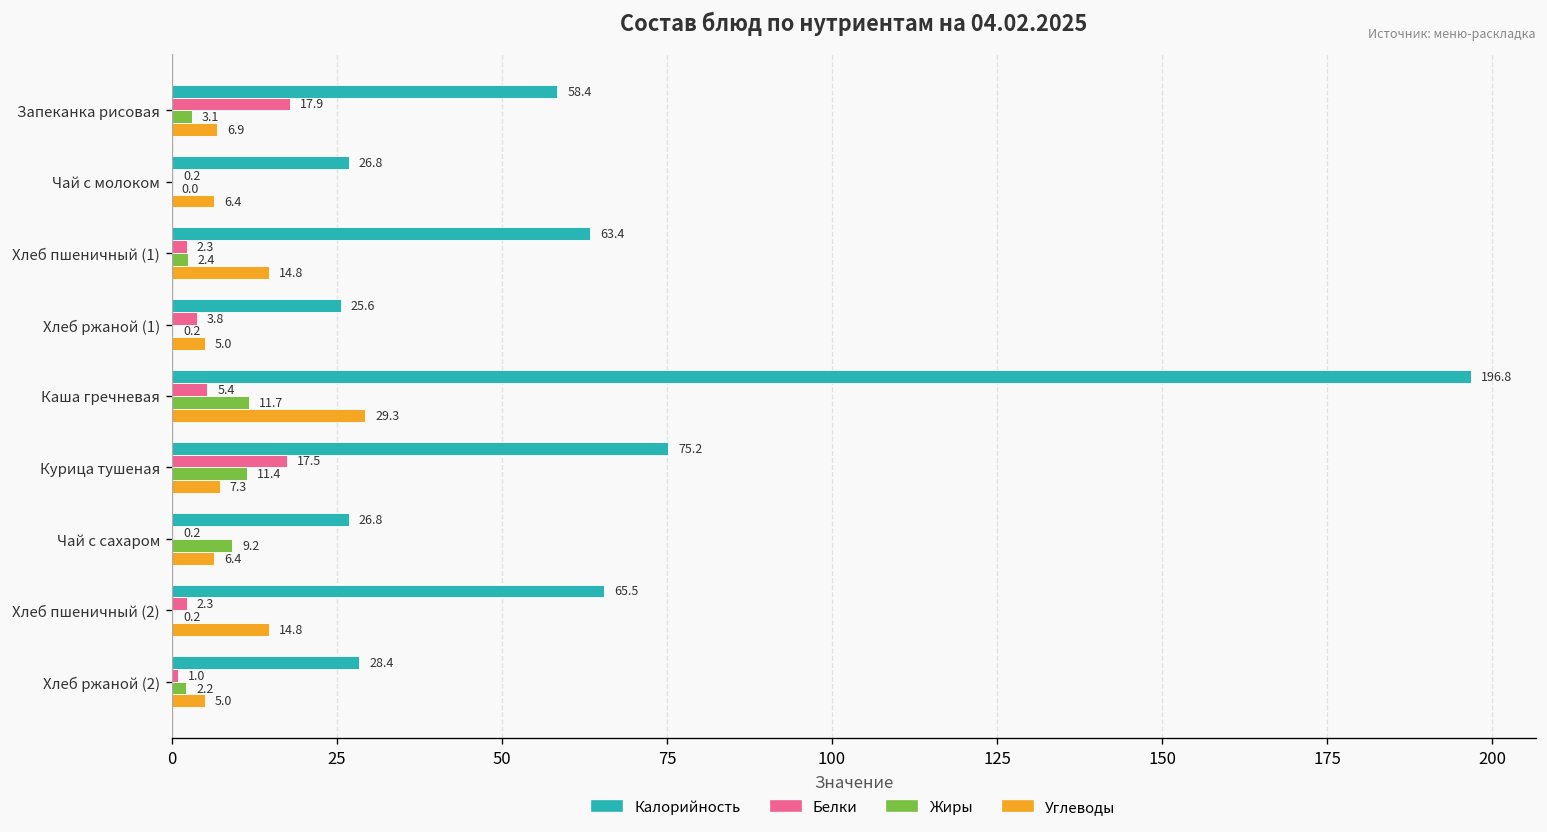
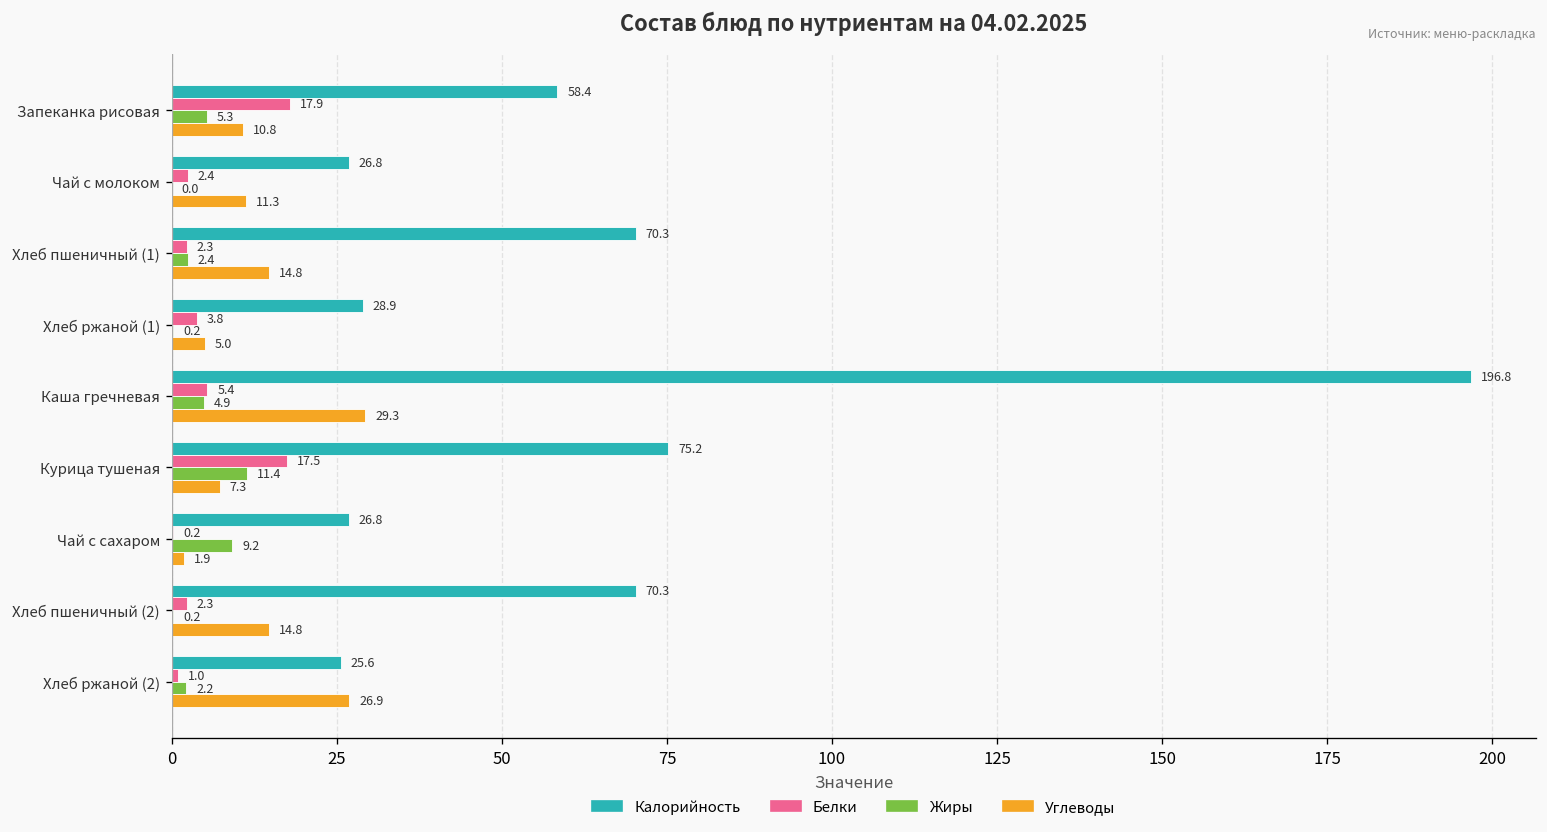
  {
    "Калорийность": {
      "Запеканка рисовая": 58.4,
      "Чай с молоком": 26.8,
-     "Хлеб пшеничный (1)": 63.4,
-     "Хлеб ржаной (1)": 25.6,
+     "Хлеб пшеничный (1)": 70.3,
+     "Хлеб ржаной (1)": 28.9,
      "Каша гречневая": 196.8,
      "Курица тушеная": 75.2,
      "Чай с сахаром": 26.8,
-     "Хлеб пшеничный (2)": 65.5,
-     "Хлеб ржаной (2)": 28.4
+     "Хлеб пшеничный (2)": 70.3,
+     "Хлеб ржаной (2)": 25.6
    },
    "Белки": {
      "Запеканка рисовая": 17.9,
-     "Чай с молоком": 0.2,
+     "Чай с молоком": 2.4,
      "Хлеб пшеничный (1)": 2.3,
      "Хлеб ржаной (1)": 3.8,
      "Каша гречневая": 5.4,
      "Курица тушеная": 17.5,
      "Чай с сахаром": 0.2,
      "Хлеб пшеничный (2)": 2.3,
      "Хлеб ржаной (2)": 1.0
    },
    "Жиры": {
-     "Запеканка рисовая": 3.1,
+     "Запеканка рисовая": 5.3,
      "Чай с молоком": 0.0,
      "Хлеб пшеничный (1)": 2.4,
      "Хлеб ржаной (1)": 0.2,
-     "Каша гречневая": 11.7,
+     "Каша гречневая": 4.9,
      "Курица тушеная": 11.4,
      "Чай с сахаром": 9.2,
      "Хлеб пшеничный (2)": 0.2,
      "Хлеб ржаной (2)": 2.2
    },
    "Углеводы": {
-     "Запеканка рисовая": 6.9,
-     "Чай с молоком": 6.4,
+     "Запеканка рисовая": 10.8,
+     "Чай с молоком": 11.3,
      "Хлеб пшеничный (1)": 14.8,
      "Хлеб ржаной (1)": 5.0,
      "Каша гречневая": 29.3,
      "Курица тушеная": 7.3,
-     "Чай с сахаром": 6.4,
+     "Чай с сахаром": 1.9,
      "Хлеб пшеничный (2)": 14.8,
-     "Хлеб ржаной (2)": 5.0
+     "Хлеб ржаной (2)": 26.9
    }
  }
